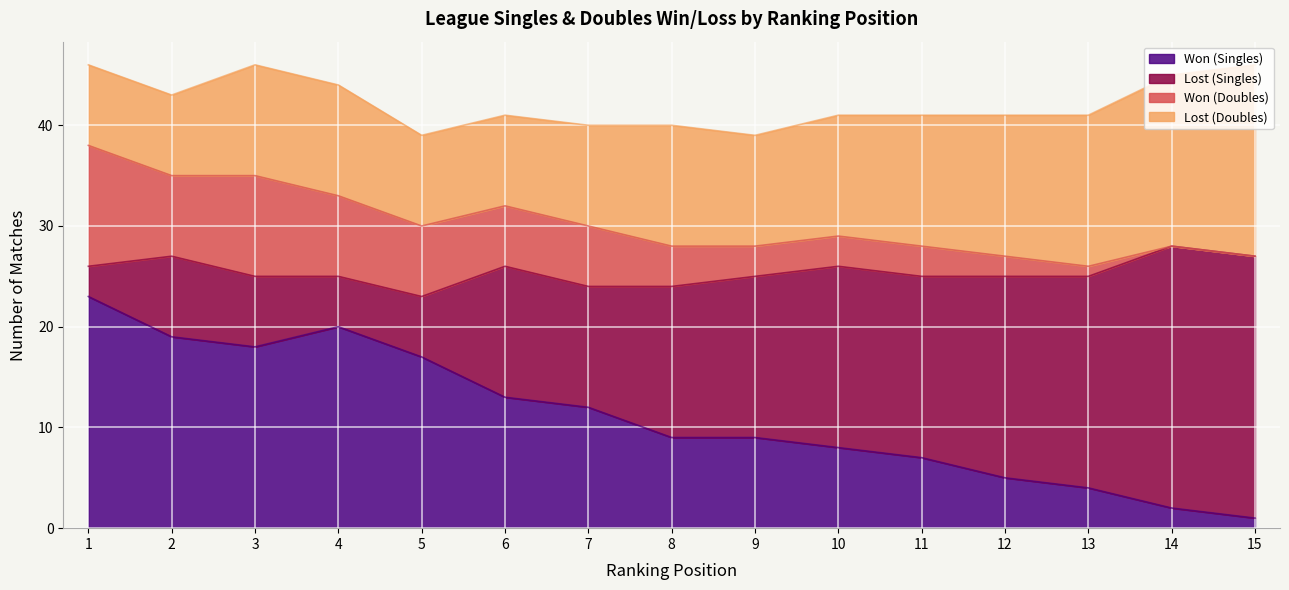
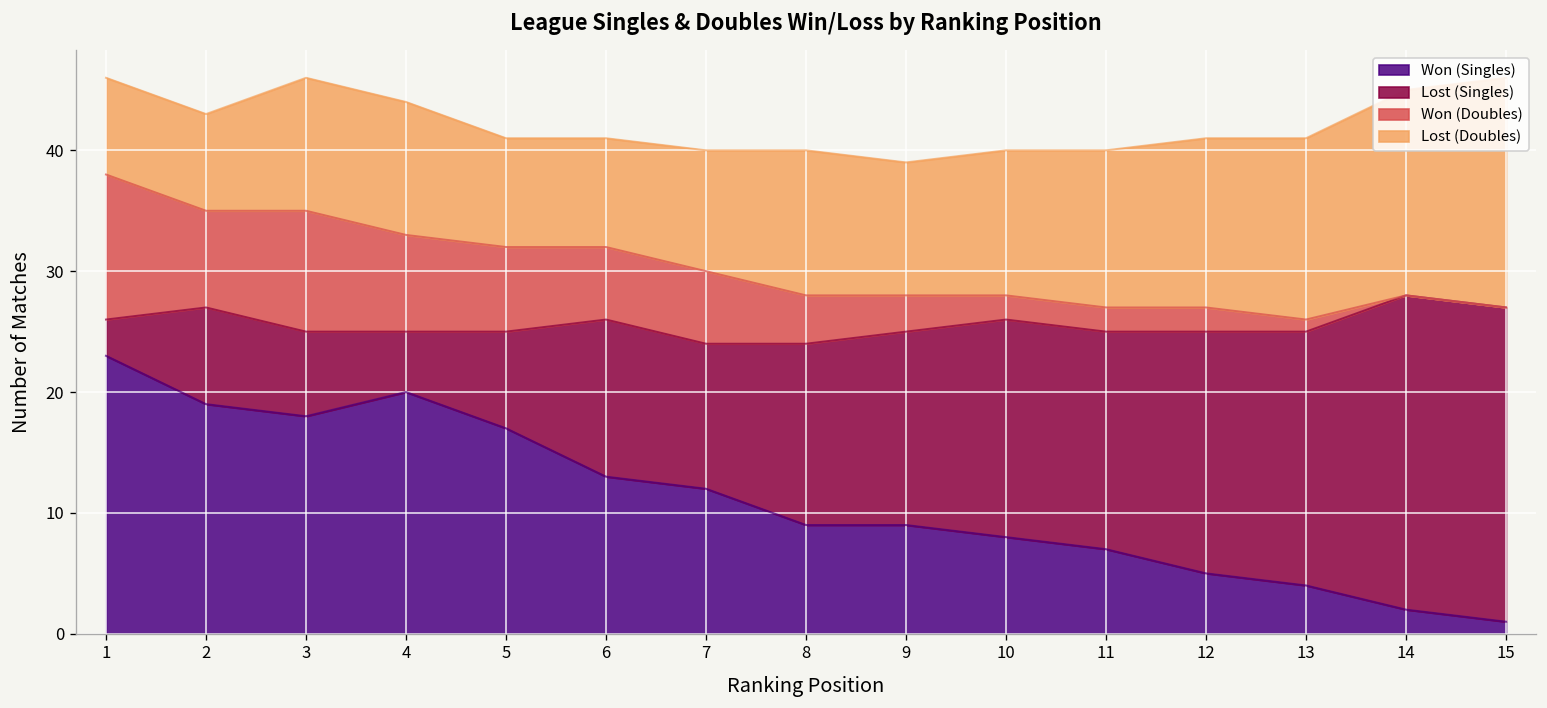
  {
    "Won (Singles)": {
      "1": 23,
      "2": 19,
      "3": 18,
      "4": 20,
      "5": 17,
      "6": 13,
      "7": 12,
      "8": 9,
      "9": 9,
      "10": 8,
      "11": 7,
      "12": 5,
      "13": 4,
      "14": 2,
      "15": 1
    },
    "Lost (Singles)": {
      "1": 3,
      "2": 8,
      "3": 7,
      "4": 5,
-     "5": 6,
+     "5": 8,
      "6": 13,
      "7": 12,
      "8": 15,
      "9": 16,
      "10": 18,
      "11": 18,
      "12": 20,
      "13": 21
    },
    "Won (Doubles)": {
      "1": 12,
      "2": 8,
      "3": 10,
      "4": 8,
      "5": 7,
      "6": 6,
      "7": 6,
      "8": 4,
      "9": 3,
-     "10": 3,
-     "11": 3,
+     "10": 2,
+     "11": 2,
      "12": 2,
      "13": 1
    },
    "Lost (Doubles)": {
      "1": 8,
      "2": 8,
      "3": 11,
      "4": 11,
      "5": 9,
      "6": 9,
      "7": 10,
      "8": 12,
      "9": 11,
      "10": 12,
      "11": 13,
      "12": 14,
      "13": 15
    }
  }
